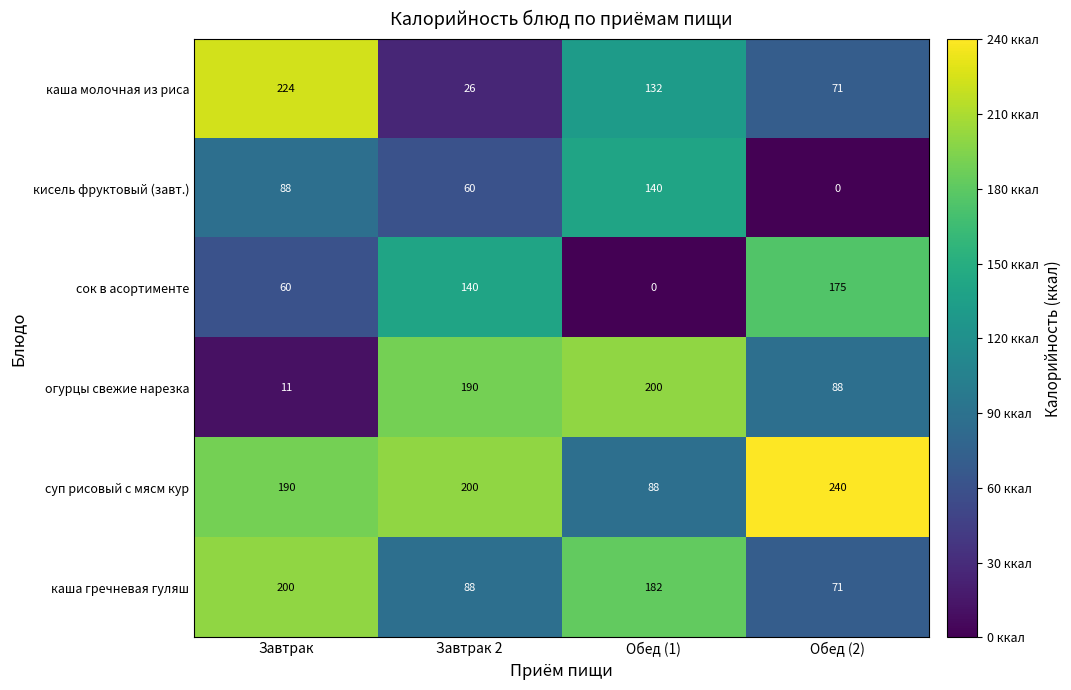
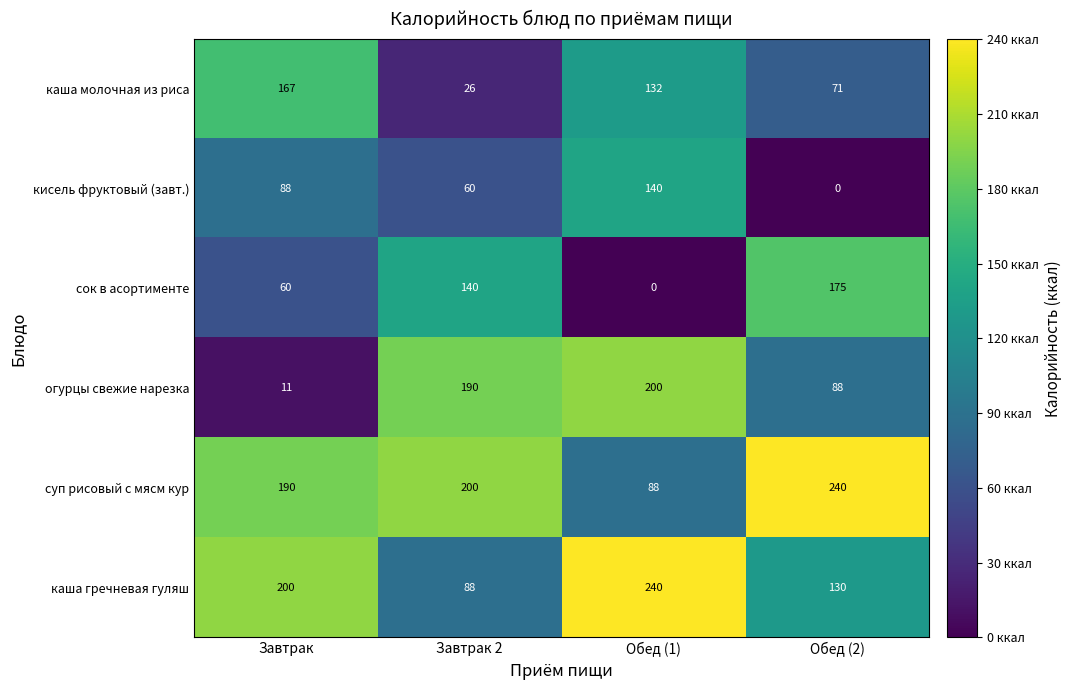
  {
    "каша молочная из риса": {
-     "Завтрак": 224,
+     "Завтрак": 167,
      "Завтрак 2": 26,
      "Обед (1)": 132,
      "Обед (2)": 71
    },
    "кисель фруктовый (завт.)": {
      "Завтрак": 88,
      "Завтрак 2": 60,
      "Обед (1)": 140,
      "Обед (2)": 0
    },
    "сок в асортименте": {
      "Завтрак": 60,
      "Завтрак 2": 140,
      "Обед (1)": 0,
      "Обед (2)": 175
    },
    "огурцы свежие нарезка": {
      "Завтрак": 11,
      "Завтрак 2": 190,
      "Обед (1)": 200,
      "Обед (2)": 88
    },
    "суп рисовый с мясм кур": {
      "Завтрак": 190,
      "Завтрак 2": 200,
      "Обед (1)": 88,
      "Обед (2)": 240
    },
    "каша гречневая гуляш": {
      "Завтрак": 200,
      "Завтрак 2": 88,
-     "Обед (1)": 182,
-     "Обед (2)": 71
+     "Обед (1)": 240,
+     "Обед (2)": 130
    }
  }
